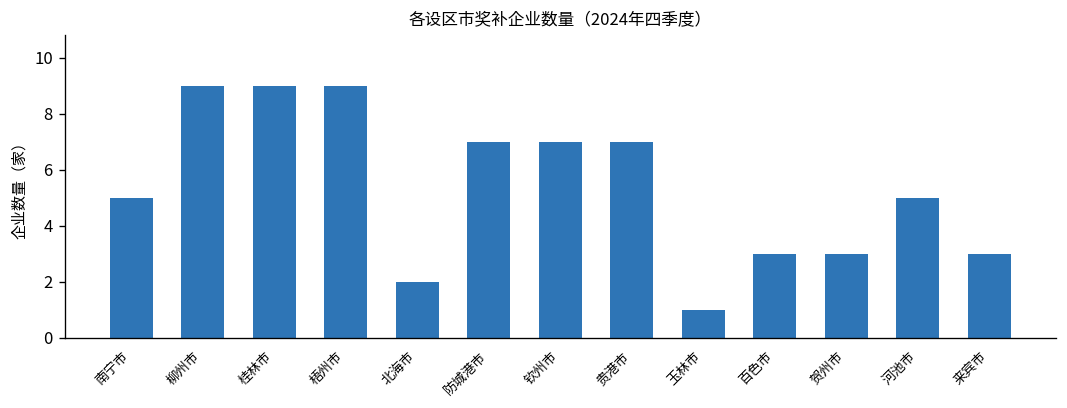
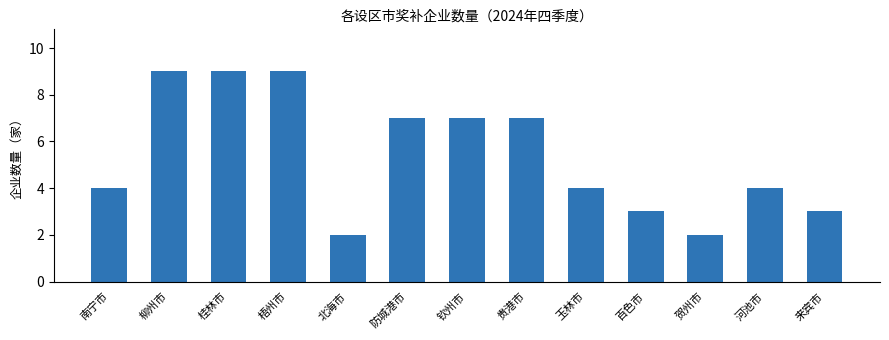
  {
-   "南宁市": 5,
+   "南宁市": 4,
    "柳州市": 9,
    "桂林市": 9,
    "梧州市": 9,
    "北海市": 2,
    "防城港市": 7,
    "钦州市": 7,
    "贵港市": 7,
-   "玉林市": 1,
+   "玉林市": 4,
    "百色市": 3,
-   "贺州市": 3,
-   "河池市": 5,
+   "贺州市": 2,
+   "河池市": 4,
    "来宾市": 3
  }
